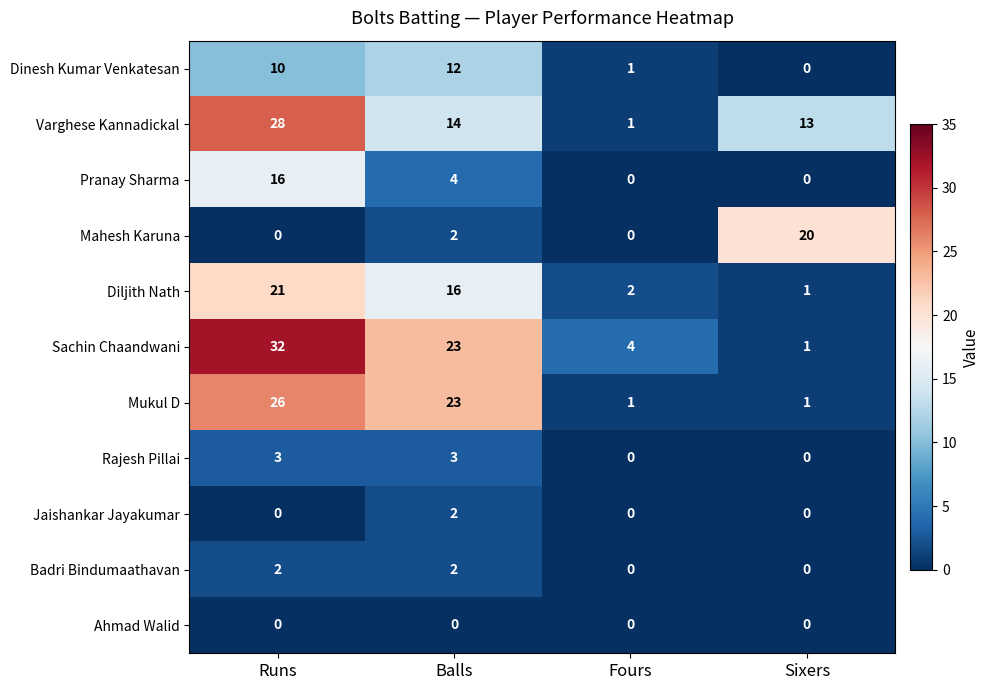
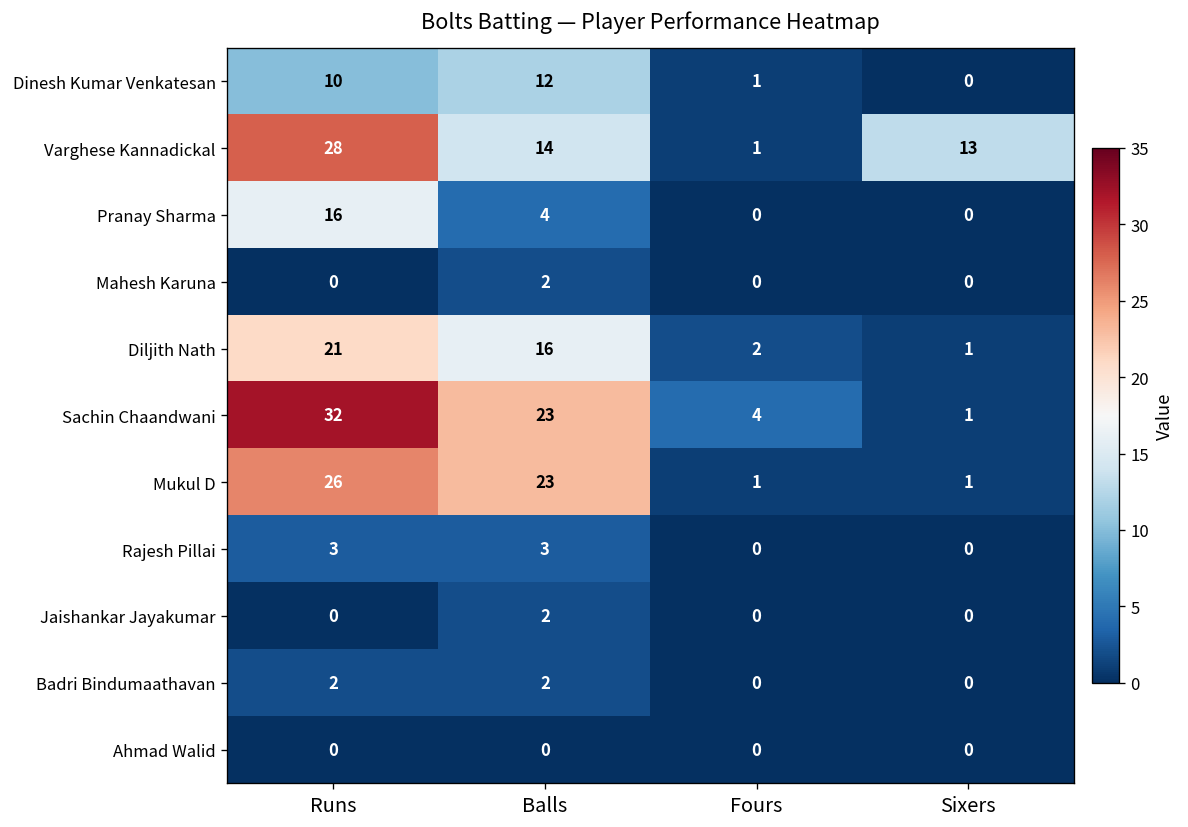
  {
    "Dinesh Kumar Venkatesan": {
      "Runs": 10,
      "Balls": 12,
      "Fours": 1,
      "Sixers": 0
    },
    "Varghese Kannadickal": {
      "Runs": 28,
      "Balls": 14,
      "Fours": 1,
      "Sixers": 13
    },
    "Pranay Sharma": {
      "Runs": 16,
      "Balls": 4,
      "Fours": 0,
      "Sixers": 0
    },
    "Mahesh Karuna": {
      "Runs": 0,
      "Balls": 2,
      "Fours": 0,
-     "Sixers": 20
+     "Sixers": 0
    },
    "Diljith Nath": {
      "Runs": 21,
      "Balls": 16,
      "Fours": 2,
      "Sixers": 1
    },
    "Sachin Chaandwani": {
      "Runs": 32,
      "Balls": 23,
      "Fours": 4,
      "Sixers": 1
    },
    "Mukul D": {
      "Runs": 26,
      "Balls": 23,
      "Fours": 1,
      "Sixers": 1
    },
    "Rajesh Pillai": {
      "Runs": 3,
      "Balls": 3,
      "Fours": 0,
      "Sixers": 0
    },
    "Jaishankar Jayakumar": {
      "Runs": 0,
      "Balls": 2,
      "Fours": 0,
      "Sixers": 0
    },
    "Badri Bindumaathavan": {
      "Runs": 2,
      "Balls": 2,
      "Fours": 0,
      "Sixers": 0
    },
    "Ahmad Walid": {
      "Runs": 0,
      "Balls": 0,
      "Fours": 0,
      "Sixers": 0
    }
  }
